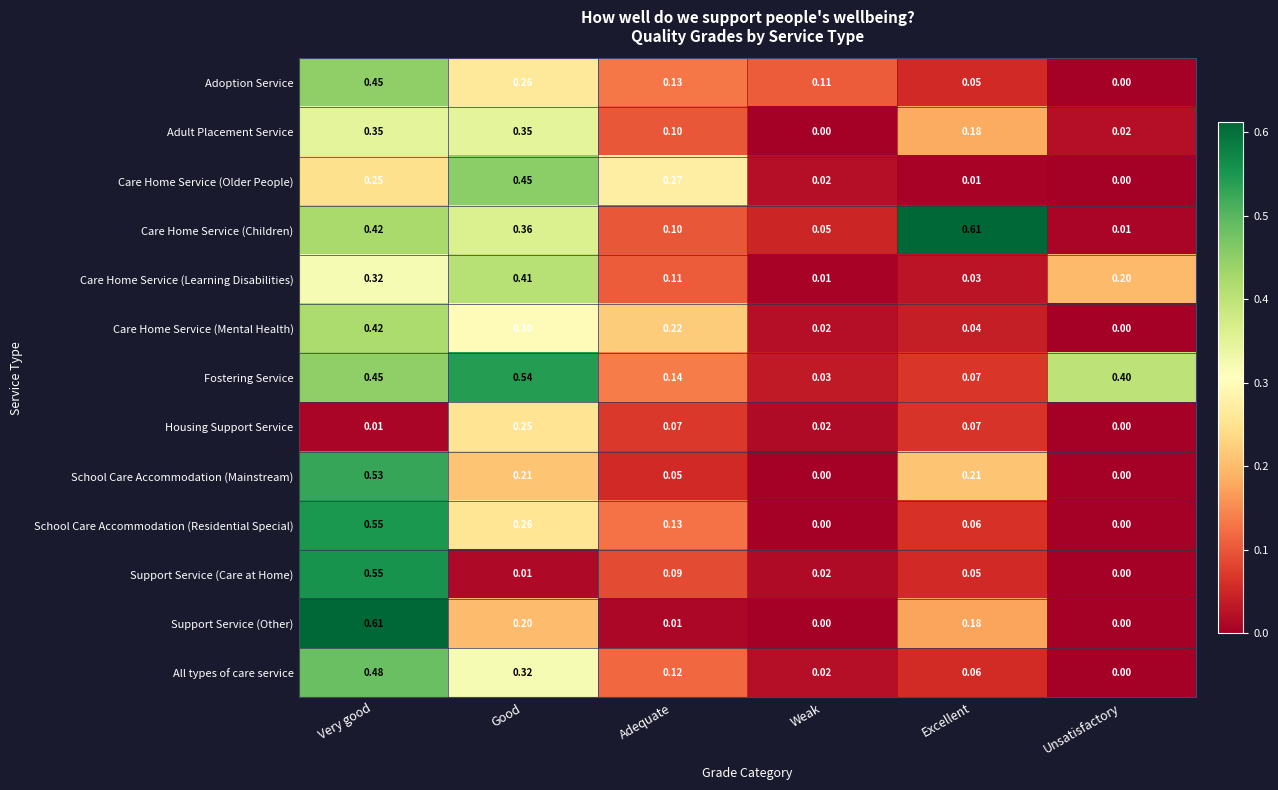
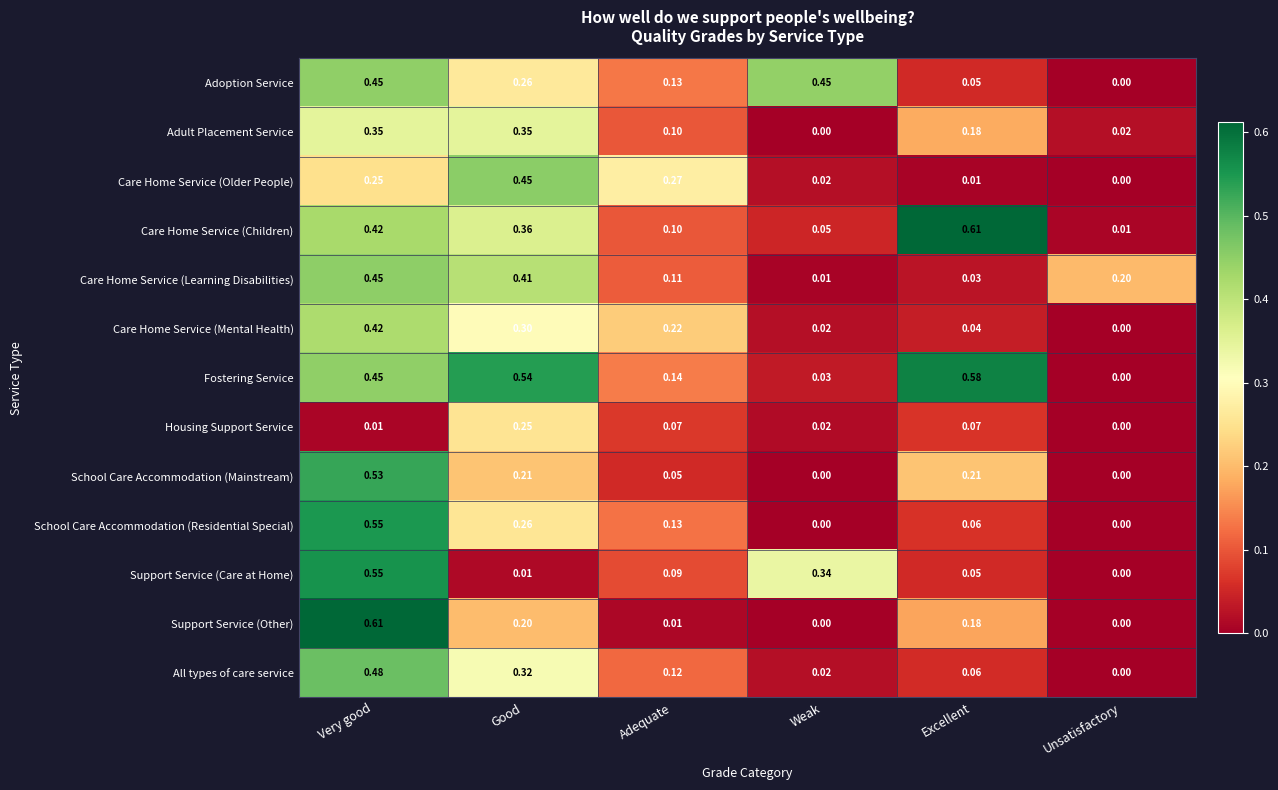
  {
    "Adoption Service": {
      "Very good": 0.45,
      "Good": 0.26,
      "Adequate": 0.13,
-     "Weak": 0.11,
+     "Weak": 0.45,
      "Excellent": 0.05,
      "Unsatisfactory": 0.00
    },
    "Adult Placement Service": {
      "Very good": 0.35,
      "Good": 0.35,
      "Adequate": 0.10,
      "Weak": 0.00,
      "Excellent": 0.18,
      "Unsatisfactory": 0.02
    },
    "Care Home Service (Older People)": {
      "Very good": 0.25,
      "Good": 0.45,
      "Adequate": 0.27,
      "Weak": 0.02,
      "Excellent": 0.01,
      "Unsatisfactory": 0.00
    },
    "Care Home Service (Children)": {
      "Very good": 0.42,
      "Good": 0.36,
      "Adequate": 0.10,
      "Weak": 0.05,
      "Excellent": 0.61,
      "Unsatisfactory": 0.01
    },
    "Care Home Service (Learning Disabilities)": {
-     "Very good": 0.32,
+     "Very good": 0.45,
      "Good": 0.41,
      "Adequate": 0.11,
      "Weak": 0.01,
      "Excellent": 0.03,
      "Unsatisfactory": 0.20
    },
    "Care Home Service (Mental Health)": {
      "Very good": 0.42,
      "Good": 0.30,
      "Adequate": 0.22,
      "Weak": 0.02,
      "Excellent": 0.04,
      "Unsatisfactory": 0.00
    },
    "Fostering Service": {
      "Very good": 0.45,
      "Good": 0.54,
      "Adequate": 0.14,
      "Weak": 0.03,
-     "Excellent": 0.07,
-     "Unsatisfactory": 0.40
+     "Excellent": 0.58,
+     "Unsatisfactory": 0.00
    },
    "Housing Support Service": {
      "Very good": 0.01,
      "Good": 0.25,
      "Adequate": 0.07,
      "Weak": 0.02,
      "Excellent": 0.07,
      "Unsatisfactory": 0.00
    },
    "School Care Accommodation (Mainstream)": {
      "Very good": 0.53,
      "Good": 0.21,
      "Adequate": 0.05,
      "Weak": 0.00,
      "Excellent": 0.21,
      "Unsatisfactory": 0.00
    },
    "School Care Accommodation (Residential Special)": {
      "Very good": 0.55,
      "Good": 0.26,
      "Adequate": 0.13,
      "Weak": 0.00,
      "Excellent": 0.06,
      "Unsatisfactory": 0.00
    },
    "Support Service (Care at Home)": {
      "Very good": 0.55,
      "Good": 0.01,
      "Adequate": 0.09,
-     "Weak": 0.02,
+     "Weak": 0.34,
      "Excellent": 0.05,
      "Unsatisfactory": 0.00
    },
    "Support Service (Other)": {
      "Very good": 0.61,
      "Good": 0.20,
      "Adequate": 0.01,
      "Weak": 0.00,
      "Excellent": 0.18,
      "Unsatisfactory": 0.00
    },
    "All types of care service": {
      "Very good": 0.48,
      "Good": 0.32,
      "Adequate": 0.12,
      "Weak": 0.02,
      "Excellent": 0.06,
      "Unsatisfactory": 0.00
    }
  }
